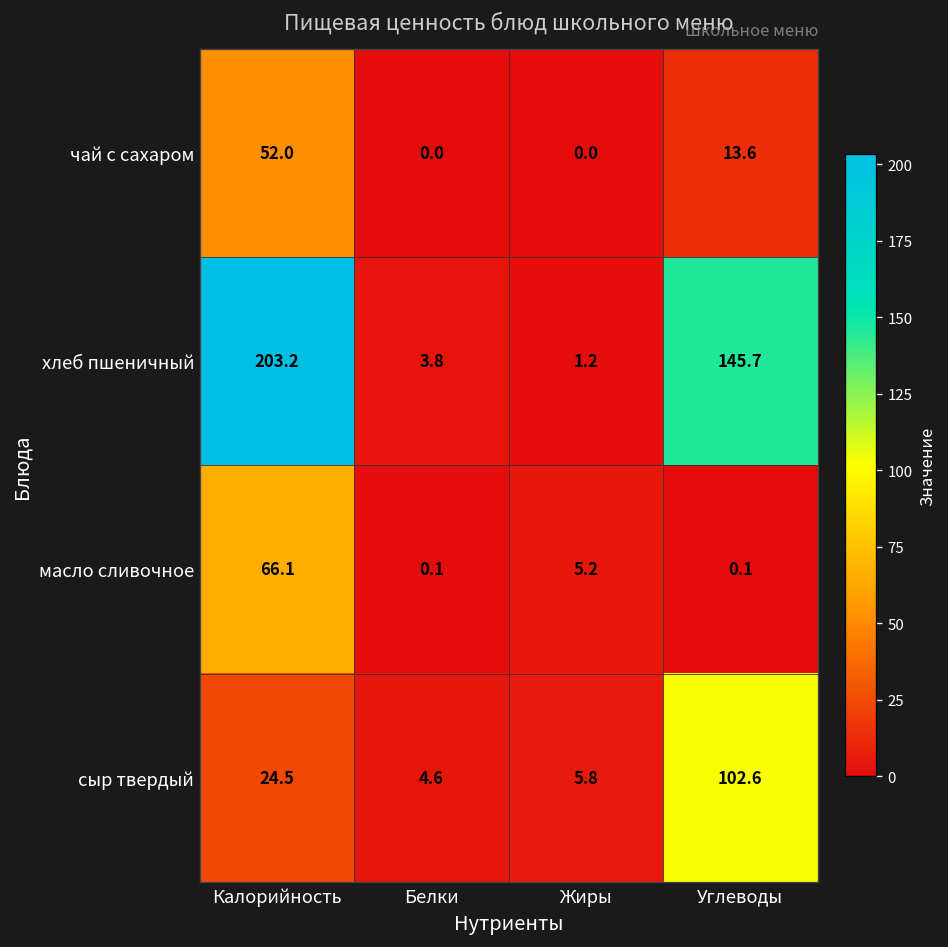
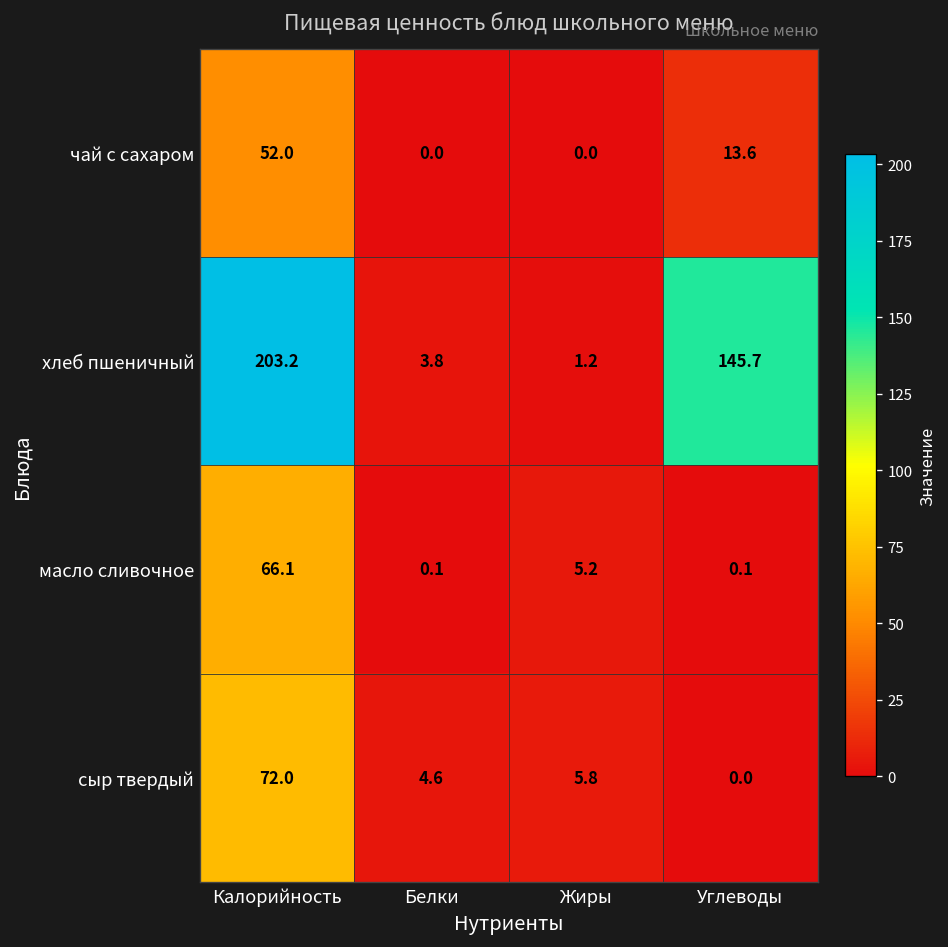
  {
    "чай с сахаром": {
      "Калорийность": 52.0,
      "Белки": 0.0,
      "Жиры": 0.0,
      "Углеводы": 13.6
    },
    "хлеб пшеничный": {
      "Калорийность": 203.2,
      "Белки": 3.8,
      "Жиры": 1.2,
      "Углеводы": 145.7
    },
    "масло сливочное": {
      "Калорийность": 66.1,
      "Белки": 0.1,
      "Жиры": 5.2,
      "Углеводы": 0.1
    },
    "сыр твердый": {
-     "Калорийность": 24.5,
+     "Калорийность": 72.0,
      "Белки": 4.6,
      "Жиры": 5.8,
-     "Углеводы": 102.6
+     "Углеводы": 0.0
    }
  }
